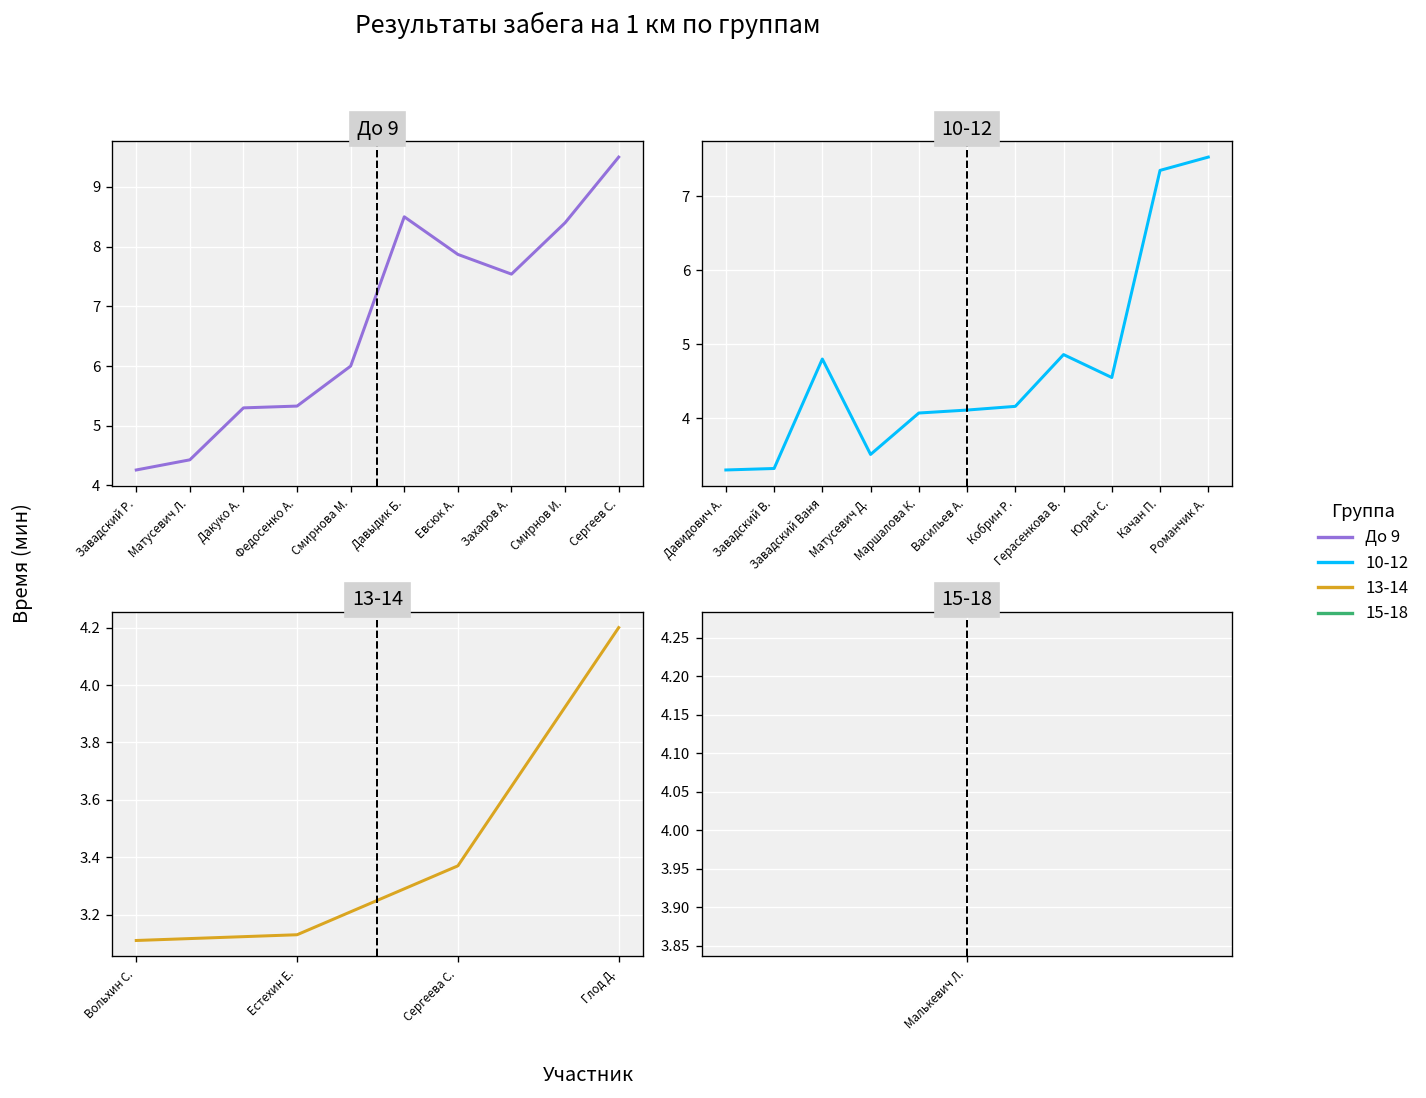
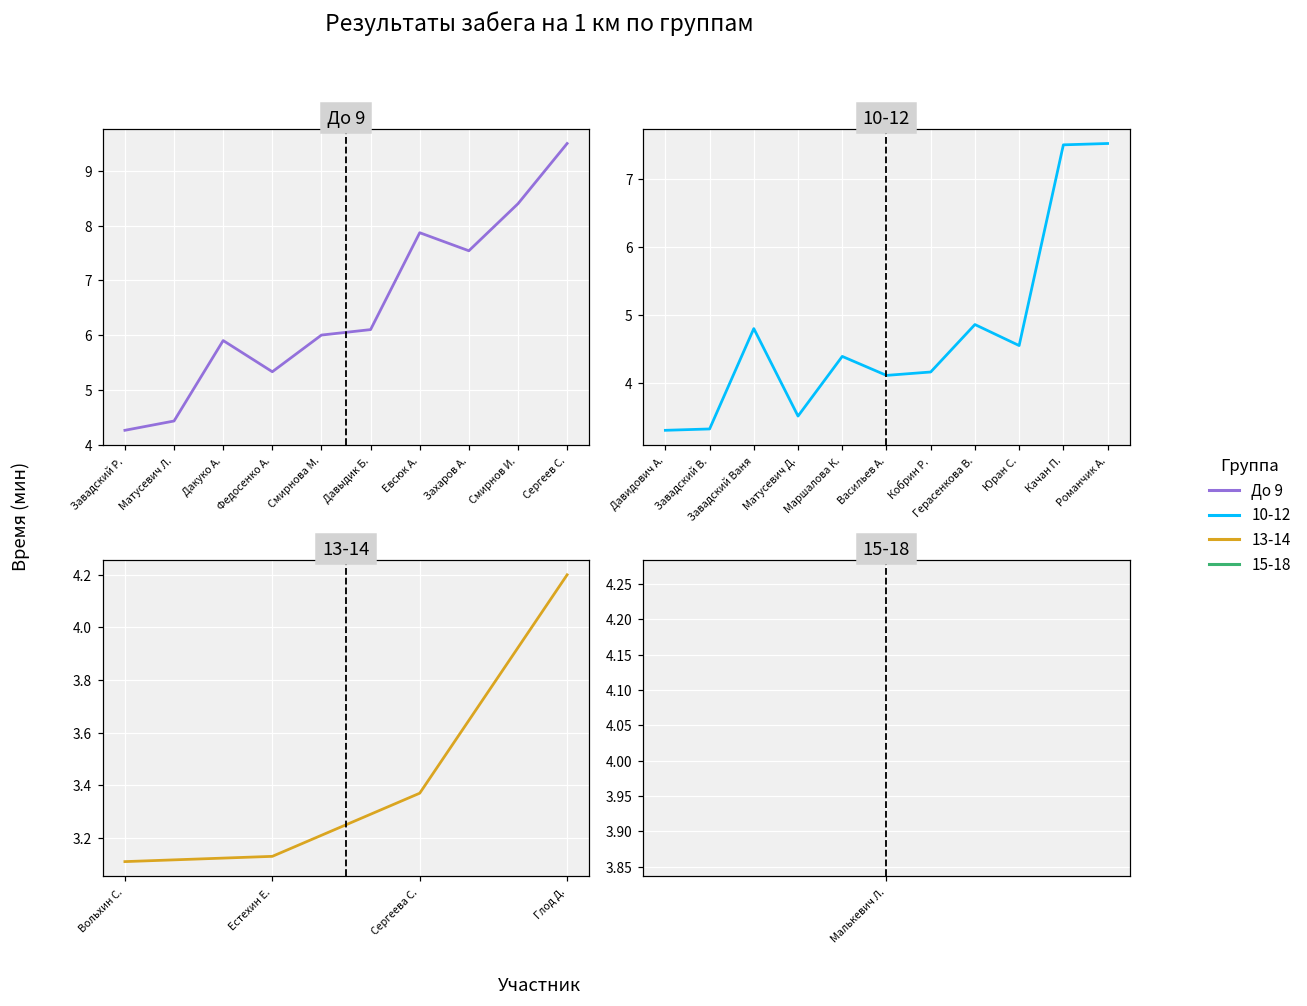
  {
    "До 9": {
      "Завадский Р.": 4.3,
      "Матусевич Л.": 4.4,
-     "Дакуко А.": 5.3,
+     "Дакуко А.": 5.9,
      "Федосенко А.": 5.3,
      "Смирнова М.": 6.0,
-     "Давыдик Б.": 8.5,
+     "Давыдик Б.": 6.1,
      "Евсюк А.": 7.9,
      "Захаров А.": 7.5,
      "Смирнов И.": 8.4,
      "Сергеев С.": 9.5
    },
    "10-12": {
      "Давидович А.": 3.3,
      "Завадский В.": 3.3,
      "Завадский Ваня": 4.8,
      "Матусевич Д.": 3.5,
-     "Маршалова К.": 4.1,
+     "Маршалова К.": 4.4,
      "Васильев А.": 4.1,
      "Кобрин Р.": 4.2,
      "Герасенкова В.": 4.9,
      "Юран С.": 4.6,
-     "Качан П.": 7.4,
+     "Качан П.": 7.5,
      "Романчик А.": 7.5
    },
    "13-14": {
      "Вольхин С.": 3.11,
      "Естехин Е.": 3.13,
      "Сергеева С.": 3.37,
      "Глод Д.": 4.20
    },
    "15-18": {
      "Малькевич Л.": 4.06
    }
  }
